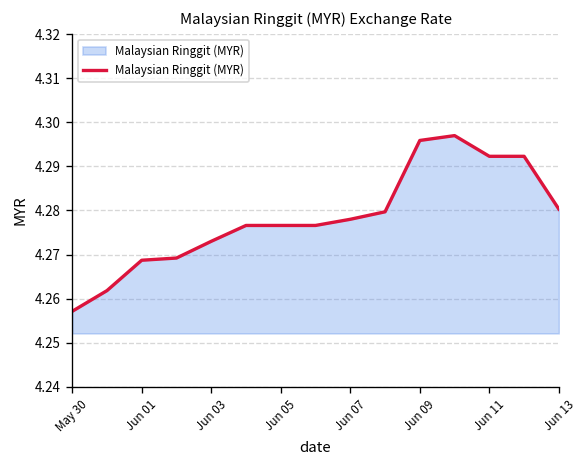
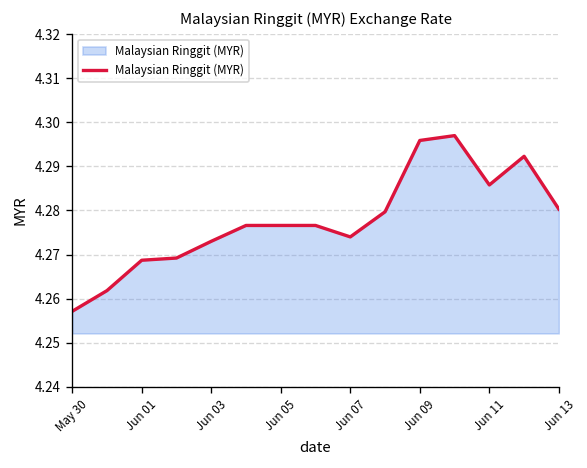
  {
    "May 30": 4.257,
    "Jun 01": 4.269,
    "Jun 03": 4.273,
    "Jun 05": 4.277,
-   "Jun 07": 4.278,
+   "Jun 07": 4.274,
    "Jun 09": 4.296,
-   "Jun 11": 4.292,
+   "Jun 11": 4.286,
    "Jun 13": 4.280
  }
